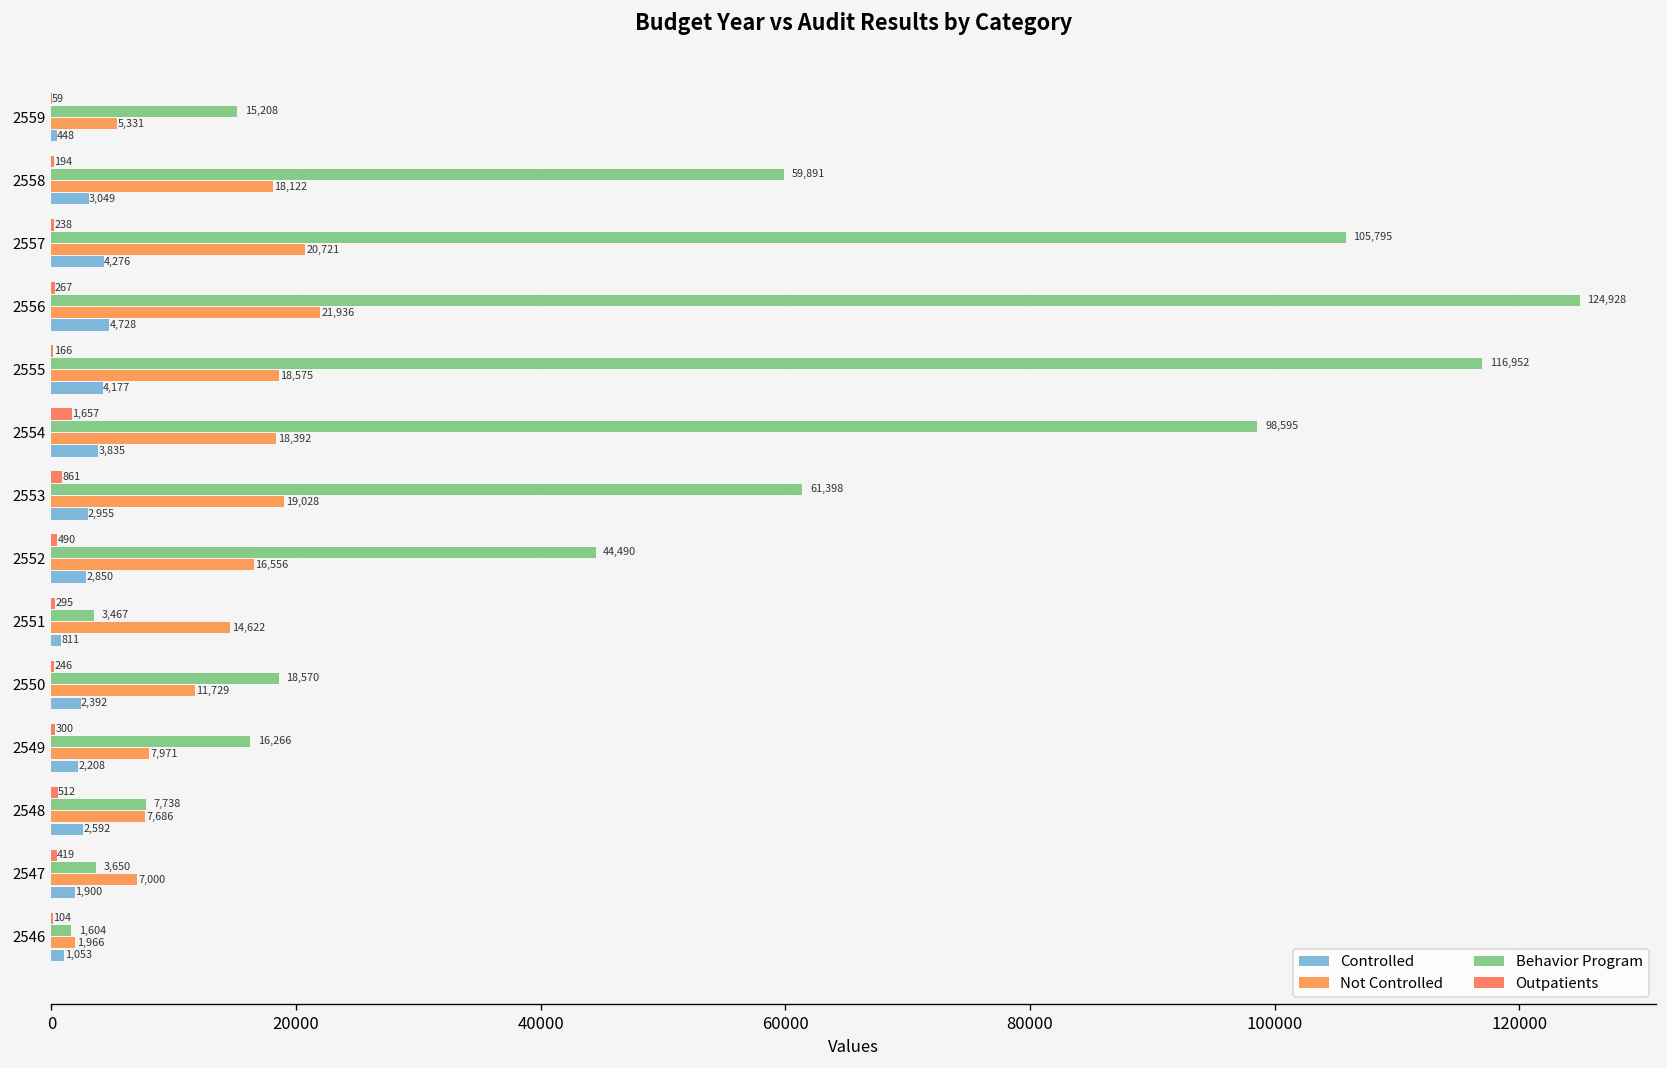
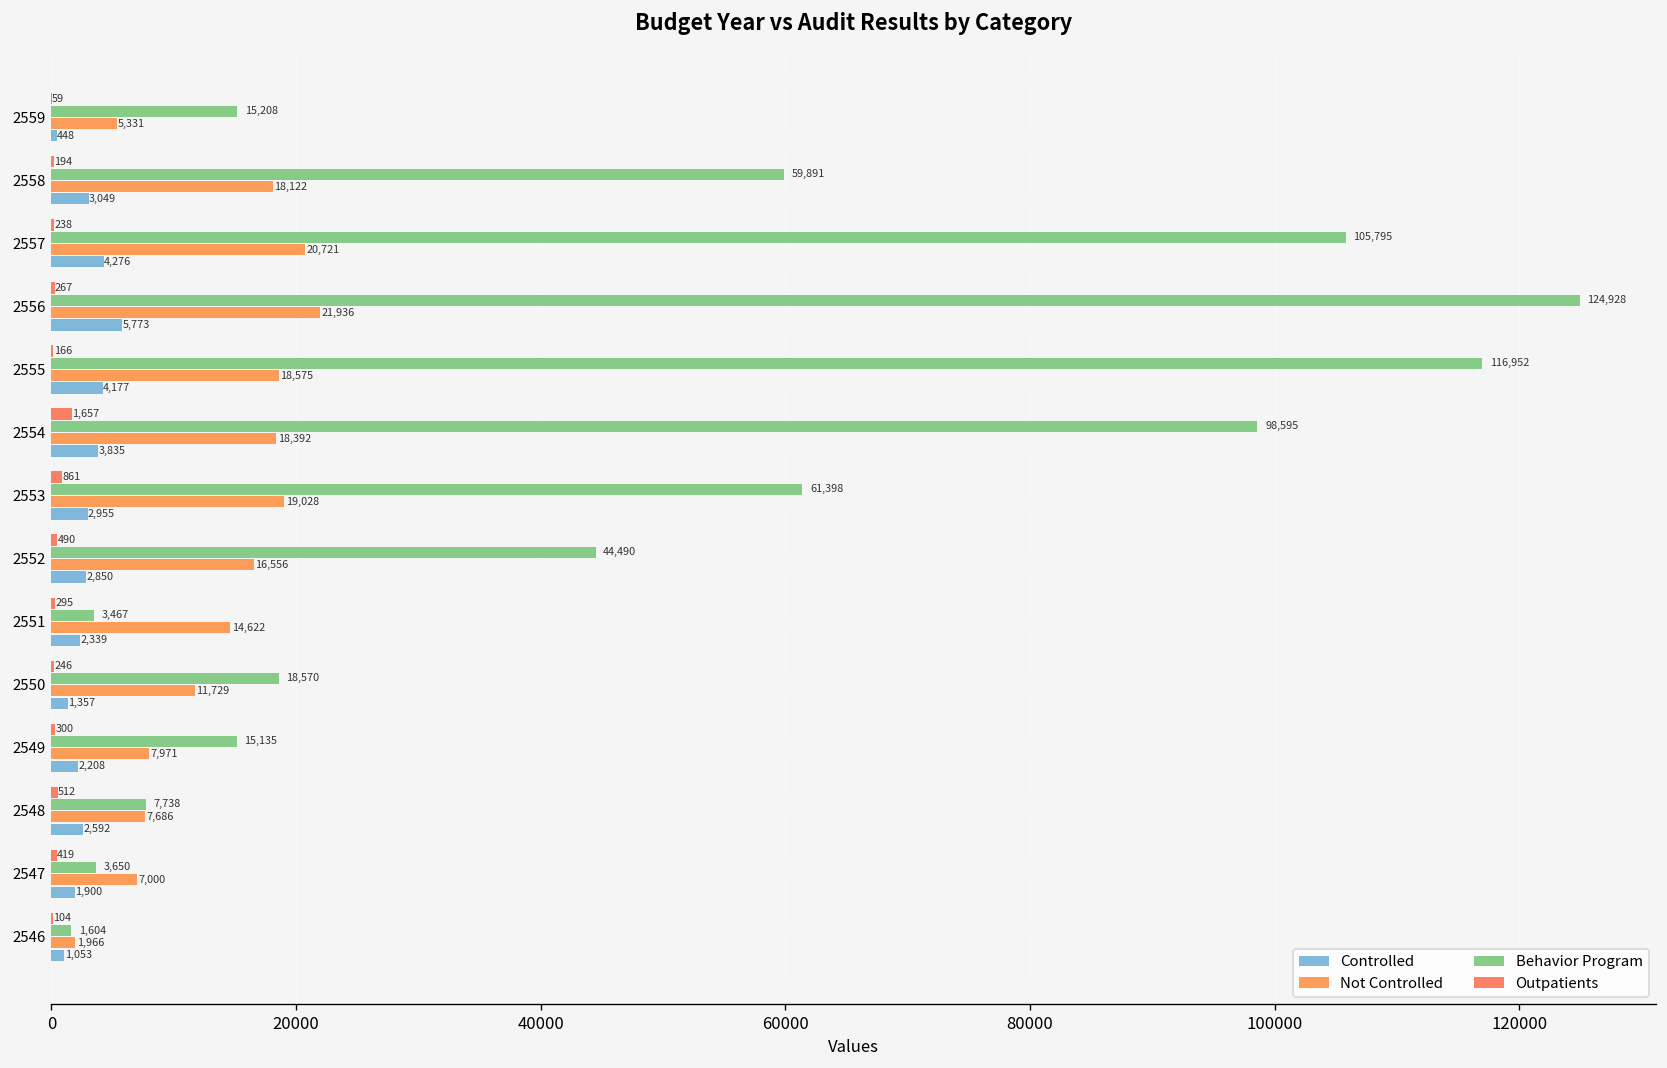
  {
    "Controlled": {
      "2559": "448",
      "2558": "3,049",
      "2557": "4,276",
-     "2556": "4,728",
+     "2556": "5,773",
      "2555": "4,177",
      "2554": "3,835",
      "2553": "2,955",
      "2552": "2,850",
-     "2551": "811",
-     "2550": "2,392",
+     "2551": "2,339",
+     "2550": "1,357",
      "2549": "2,208",
      "2548": "2,592",
      "2547": "1,900",
      "2546": "1,053"
    },
    "Behavior Program": {
      "2559": "15,208",
      "2558": "59,891",
      "2557": "105,795",
      "2556": "124,928",
      "2555": "116,952",
      "2554": "98,595",
      "2553": "61,398",
      "2552": "44,490",
      "2551": "3,467",
      "2550": "18,570",
-     "2549": "16,266",
+     "2549": "15,135",
      "2548": "7,738",
      "2547": "3,650",
      "2546": "1,604"
    }
  }
